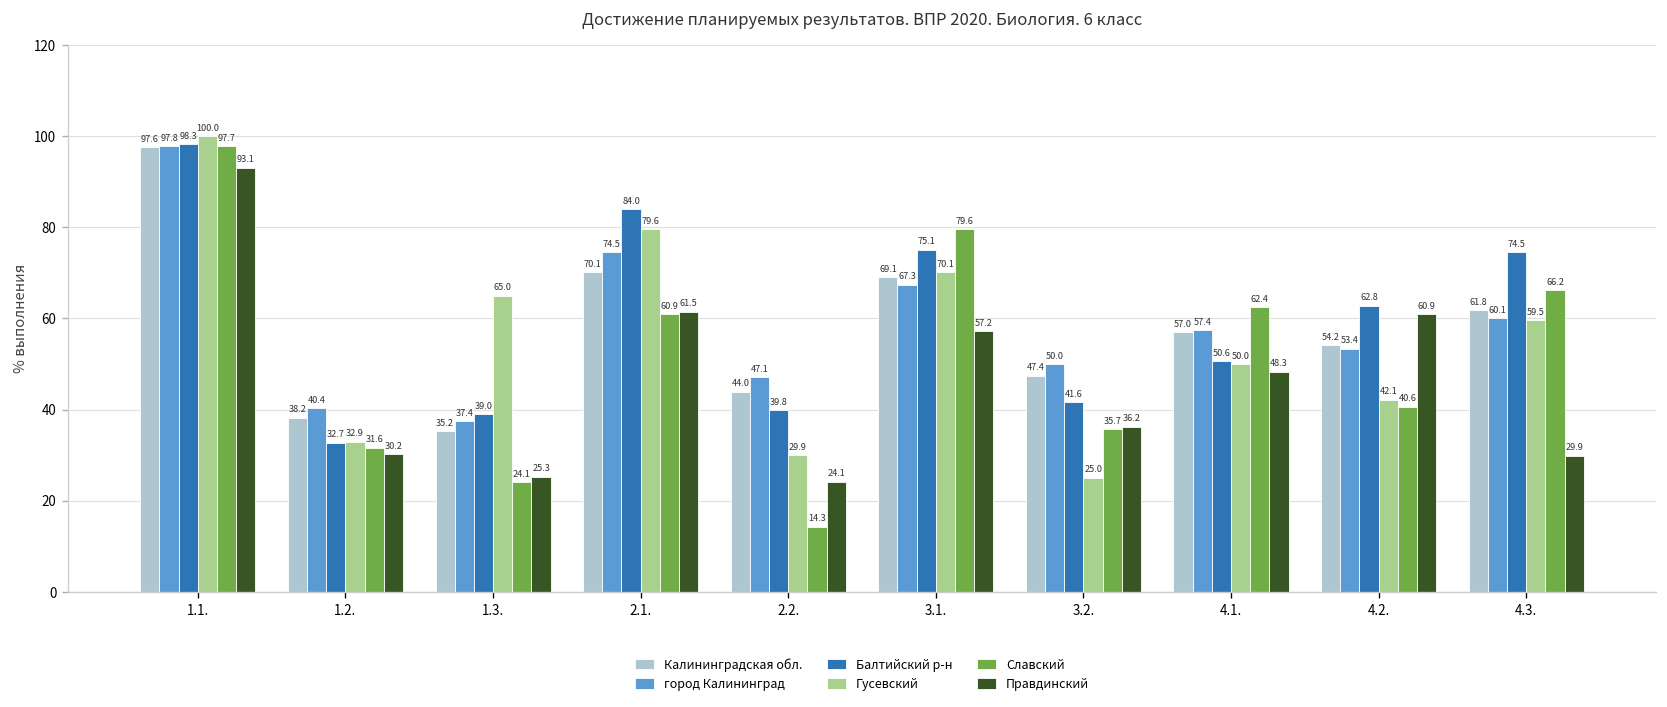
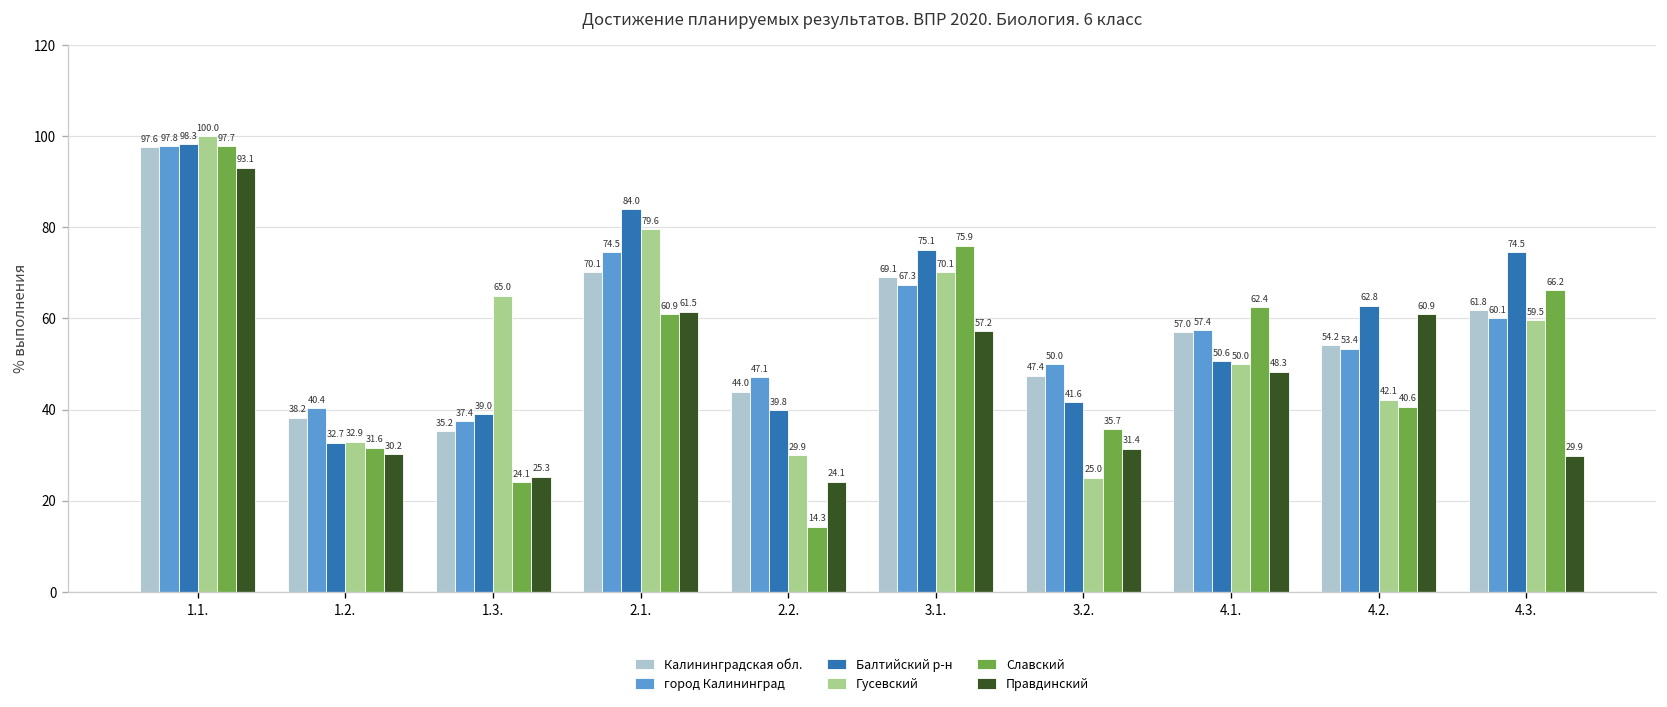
  {
    "Калининградская обл.": {
      "1.1.": 97.6,
      "1.2.": 38.2,
      "1.3.": 35.2,
      "2.1.": 70.1,
      "2.2.": 44.0,
      "3.1.": 69.1,
      "3.2.": 47.4,
      "4.1.": 57.0,
      "4.2.": 54.2,
      "4.3.": 61.8
    },
    "город Калининград": {
      "1.1.": 97.8,
      "1.2.": 40.4,
      "1.3.": 37.4,
      "2.1.": 74.5,
      "2.2.": 47.1,
      "3.1.": 67.3,
      "3.2.": 50.0,
      "4.1.": 57.4,
      "4.2.": 53.4,
      "4.3.": 60.1
    },
    "Балтийский р-н": {
      "1.1.": 98.3,
      "1.2.": 32.7,
      "1.3.": 39.0,
      "2.1.": 84.0,
      "2.2.": 39.8,
      "3.1.": 75.1,
      "3.2.": 41.6,
      "4.1.": 50.6,
      "4.2.": 62.8,
      "4.3.": 74.5
    },
    "Гусевский": {
      "1.1.": 100.0,
      "1.2.": 32.9,
      "1.3.": 65.0,
      "2.1.": 79.6,
      "2.2.": 29.9,
      "3.1.": 70.1,
      "3.2.": 25.0,
      "4.1.": 50.0,
      "4.2.": 42.1,
      "4.3.": 59.5
    },
    "Славский": {
      "1.1.": 97.7,
      "1.2.": 31.6,
      "1.3.": 24.1,
      "2.1.": 60.9,
      "2.2.": 14.3,
-     "3.1.": 79.6,
+     "3.1.": 75.9,
      "3.2.": 35.7,
      "4.1.": 62.4,
      "4.2.": 40.6,
      "4.3.": 66.2
    },
    "Правдинский": {
      "1.1.": 93.1,
      "1.2.": 30.2,
      "1.3.": 25.3,
      "2.1.": 61.5,
      "2.2.": 24.1,
      "3.1.": 57.2,
-     "3.2.": 36.2,
+     "3.2.": 31.4,
      "4.1.": 48.3,
      "4.2.": 60.9,
      "4.3.": 29.9
    }
  }
